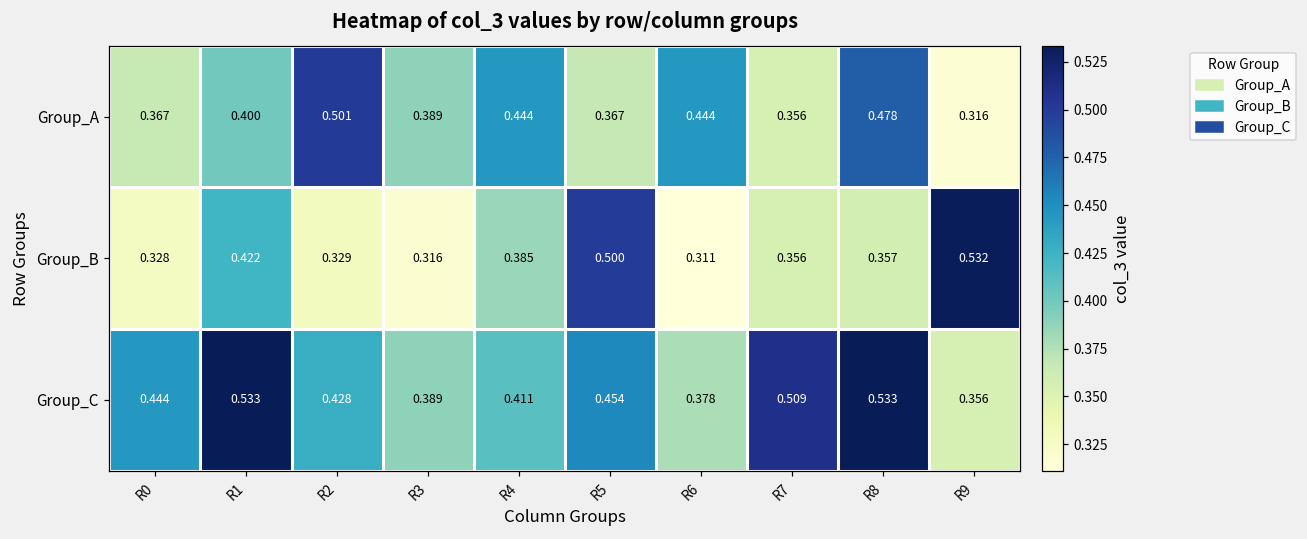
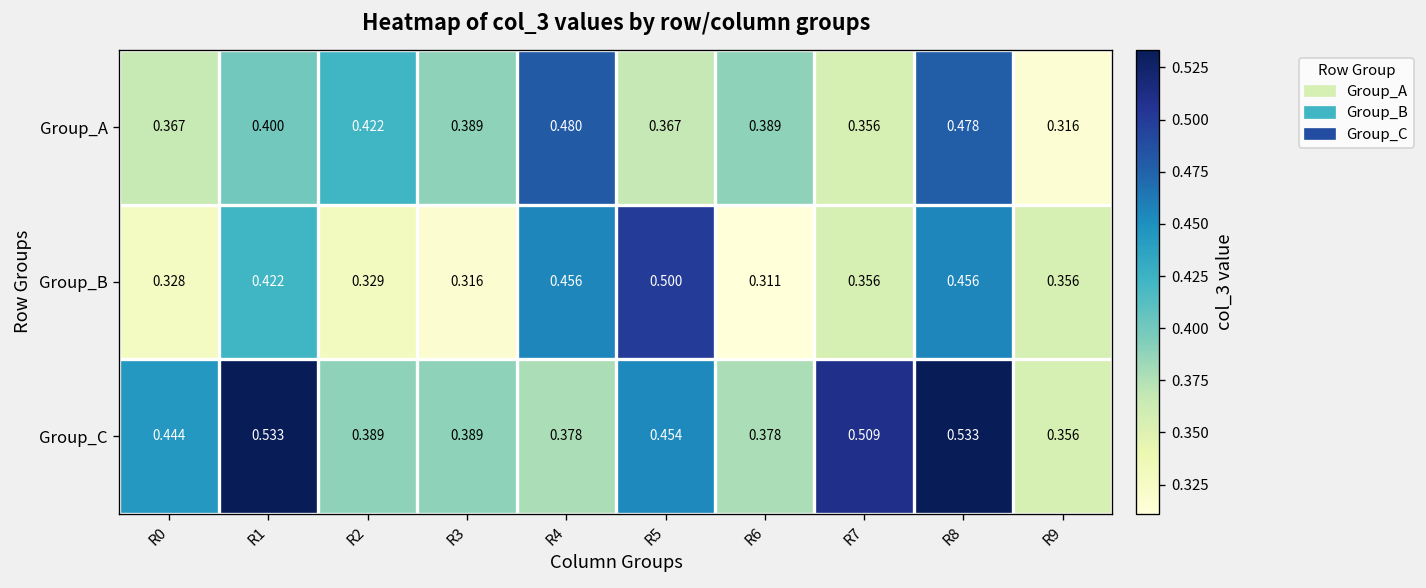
  {
    "Group_A": {
      "R0": 0.367,
      "R1": 0.400,
-     "R2": 0.501,
+     "R2": 0.422,
      "R3": 0.389,
-     "R4": 0.444,
+     "R4": 0.480,
      "R5": 0.367,
-     "R6": 0.444,
+     "R6": 0.389,
      "R7": 0.356,
      "R8": 0.478,
      "R9": 0.316
    },
    "Group_B": {
      "R0": 0.328,
      "R1": 0.422,
      "R2": 0.329,
      "R3": 0.316,
-     "R4": 0.385,
+     "R4": 0.456,
      "R5": 0.500,
      "R6": 0.311,
      "R7": 0.356,
-     "R8": 0.357,
-     "R9": 0.532
+     "R8": 0.456,
+     "R9": 0.356
    },
    "Group_C": {
      "R0": 0.444,
      "R1": 0.533,
-     "R2": 0.428,
+     "R2": 0.389,
      "R3": 0.389,
-     "R4": 0.411,
+     "R4": 0.378,
      "R5": 0.454,
      "R6": 0.378,
      "R7": 0.509,
      "R8": 0.533,
      "R9": 0.356
    }
  }
